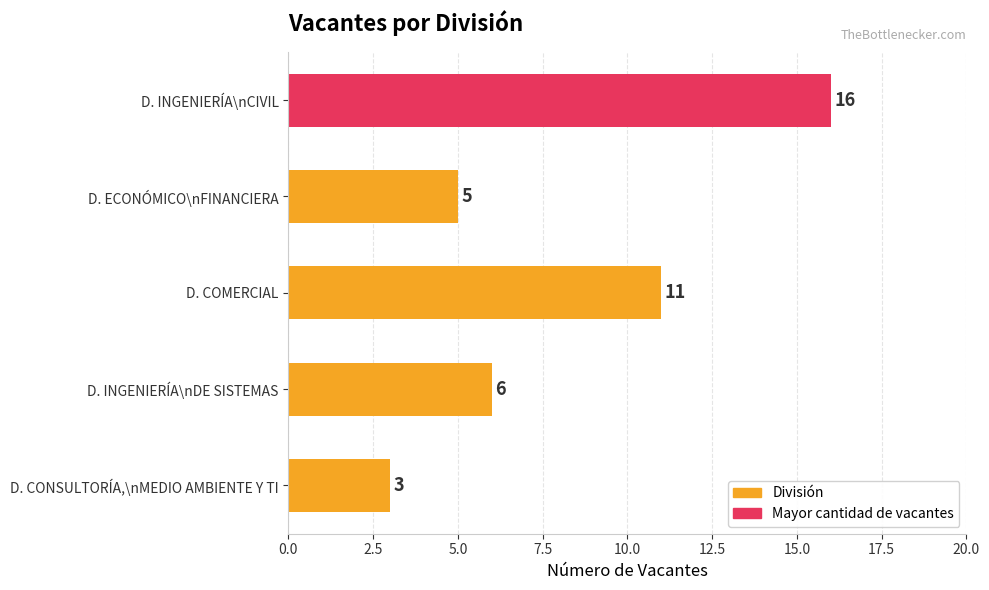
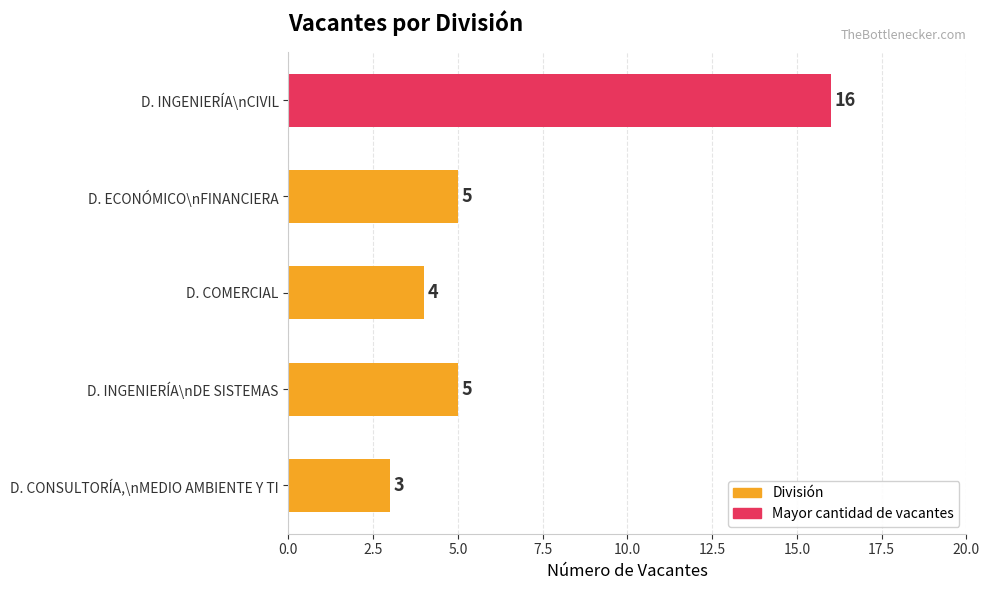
  {
    "D. INGENIERÍA\\nCIVIL": 16,
    "D. ECONÓMICO\\nFINANCIERA": 5,
-   "D. COMERCIAL": 11,
-   "D. INGENIERÍA\\nDE SISTEMAS": 6,
+   "D. COMERCIAL": 4,
+   "D. INGENIERÍA\\nDE SISTEMAS": 5,
    "D. CONSULTORÍA,\\nMEDIO AMBIENTE Y TI": 3
  }
